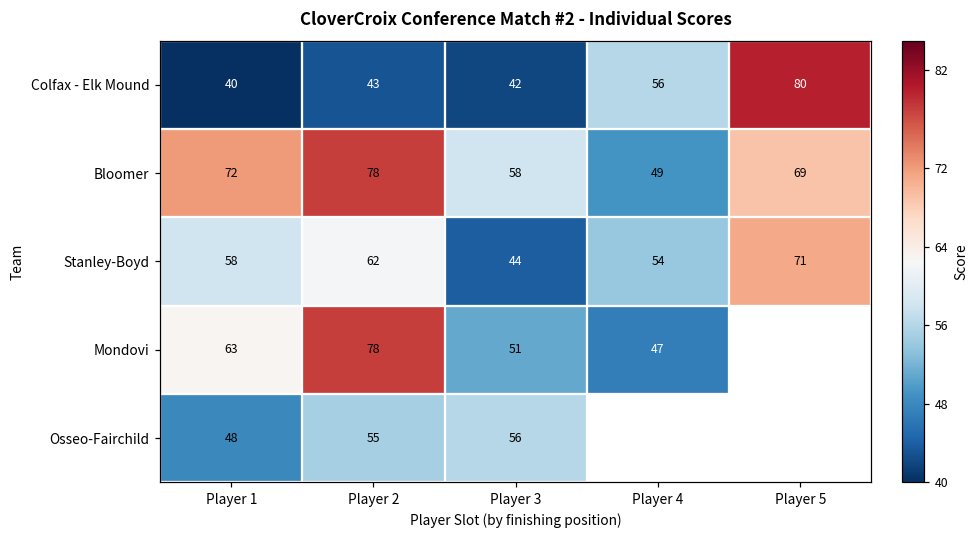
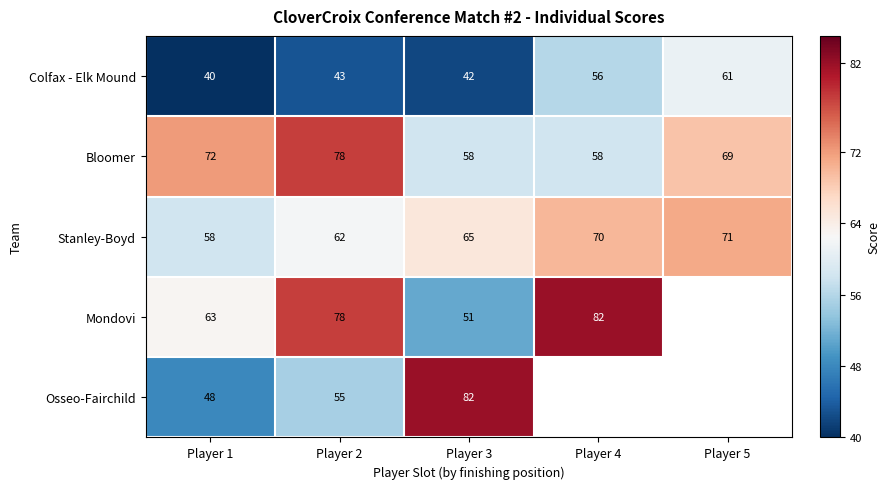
  {
    "Colfax - Elk Mound": {
      "Player 1": 40,
      "Player 2": 43,
      "Player 3": 42,
      "Player 4": 56,
-     "Player 5": 80
+     "Player 5": 61
    },
    "Bloomer": {
      "Player 1": 72,
      "Player 2": 78,
      "Player 3": 58,
-     "Player 4": 49,
+     "Player 4": 58,
      "Player 5": 69
    },
    "Stanley-Boyd": {
      "Player 1": 58,
      "Player 2": 62,
-     "Player 3": 44,
-     "Player 4": 54,
+     "Player 3": 65,
+     "Player 4": 70,
      "Player 5": 71
    },
    "Mondovi": {
      "Player 1": 63,
      "Player 2": 78,
      "Player 3": 51,
-     "Player 4": 47
+     "Player 4": 82
    },
    "Osseo-Fairchild": {
      "Player 1": 48,
      "Player 2": 55,
-     "Player 3": 56
+     "Player 3": 82
    }
  }
